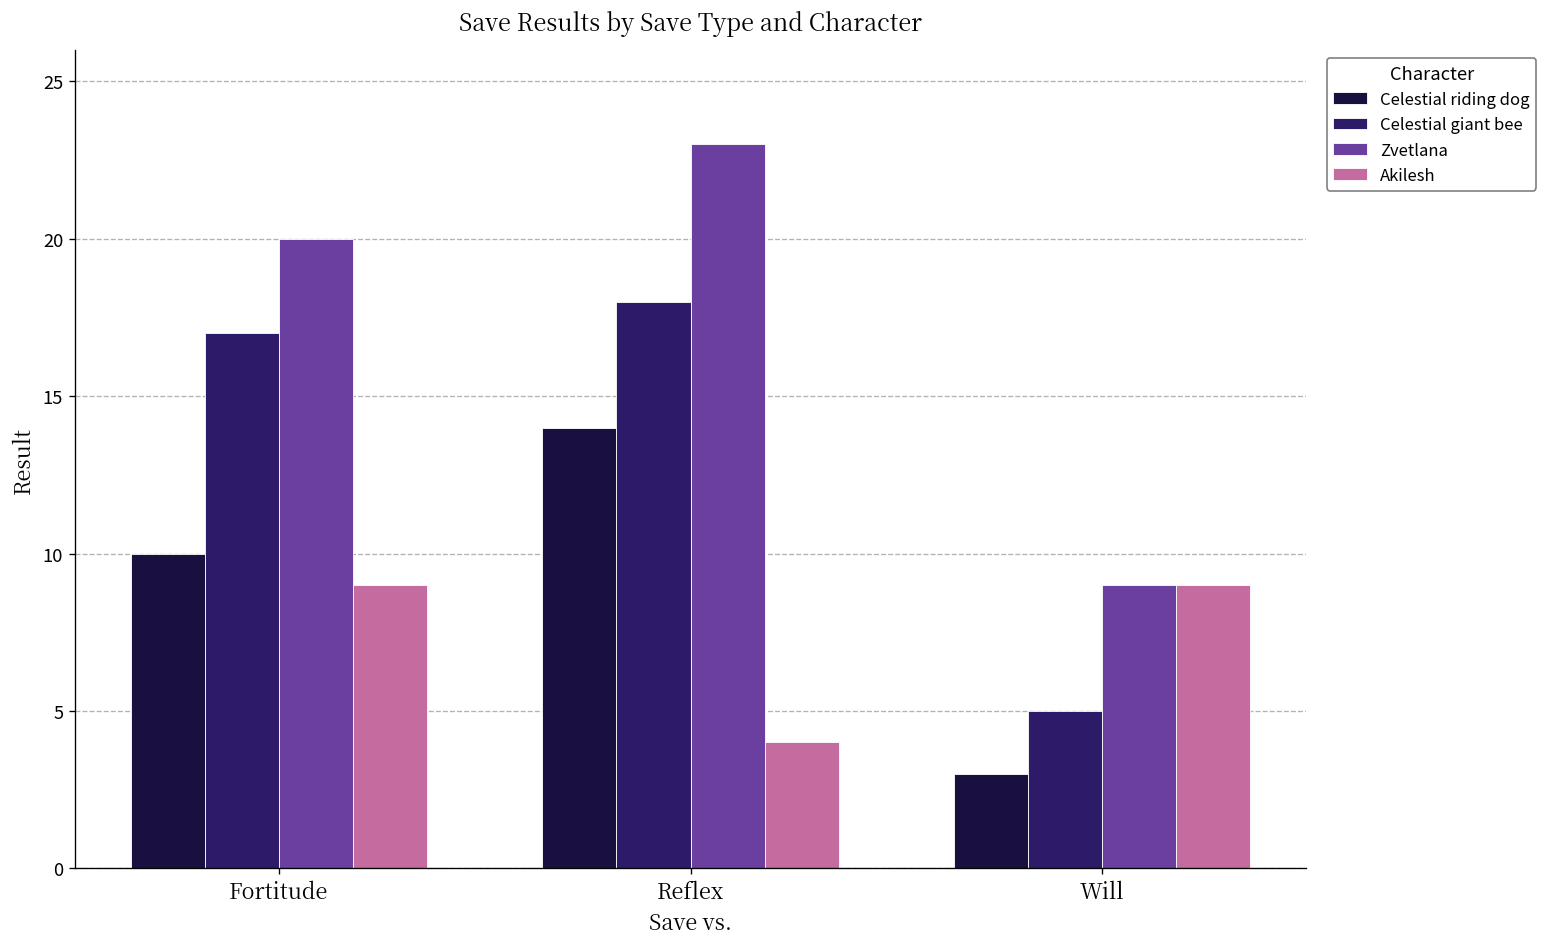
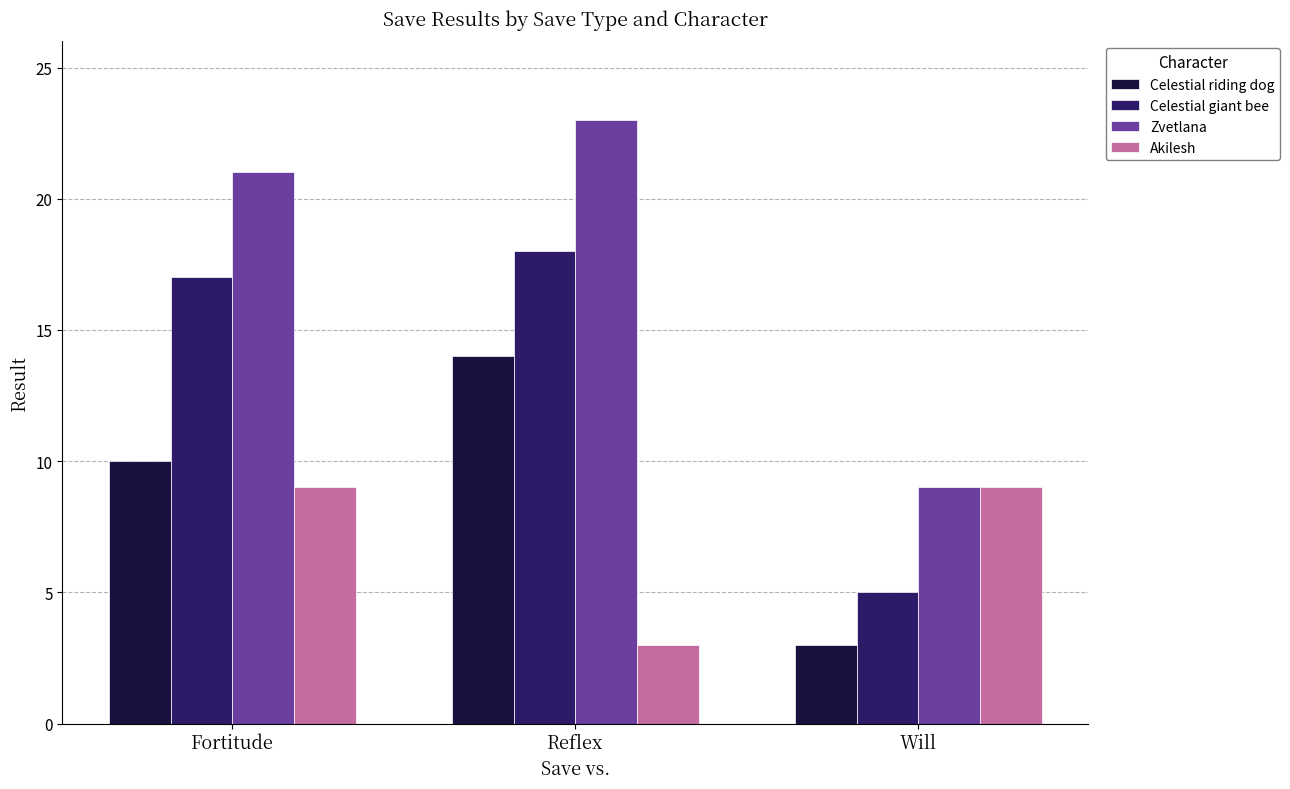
  {
    "Zvetlana": {
-     "Fortitude": 20,
+     "Fortitude": 21,
      "Reflex": 23,
      "Will": 9
    },
    "Akilesh": {
      "Fortitude": 9,
-     "Reflex": 4,
+     "Reflex": 3,
      "Will": 9
    }
  }
